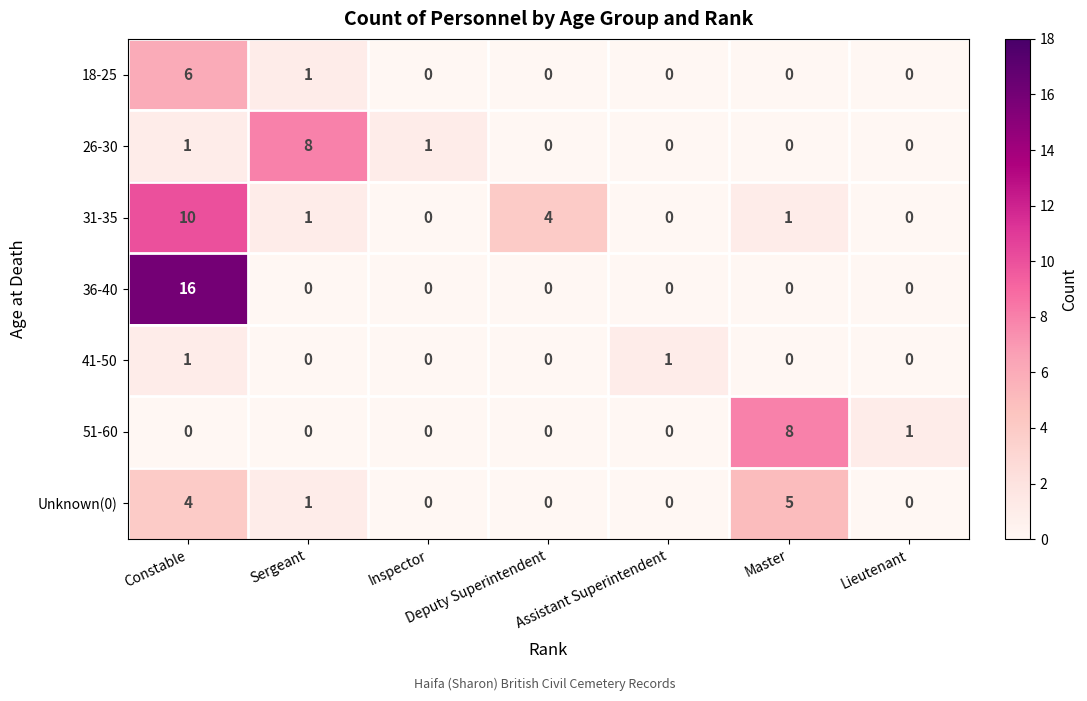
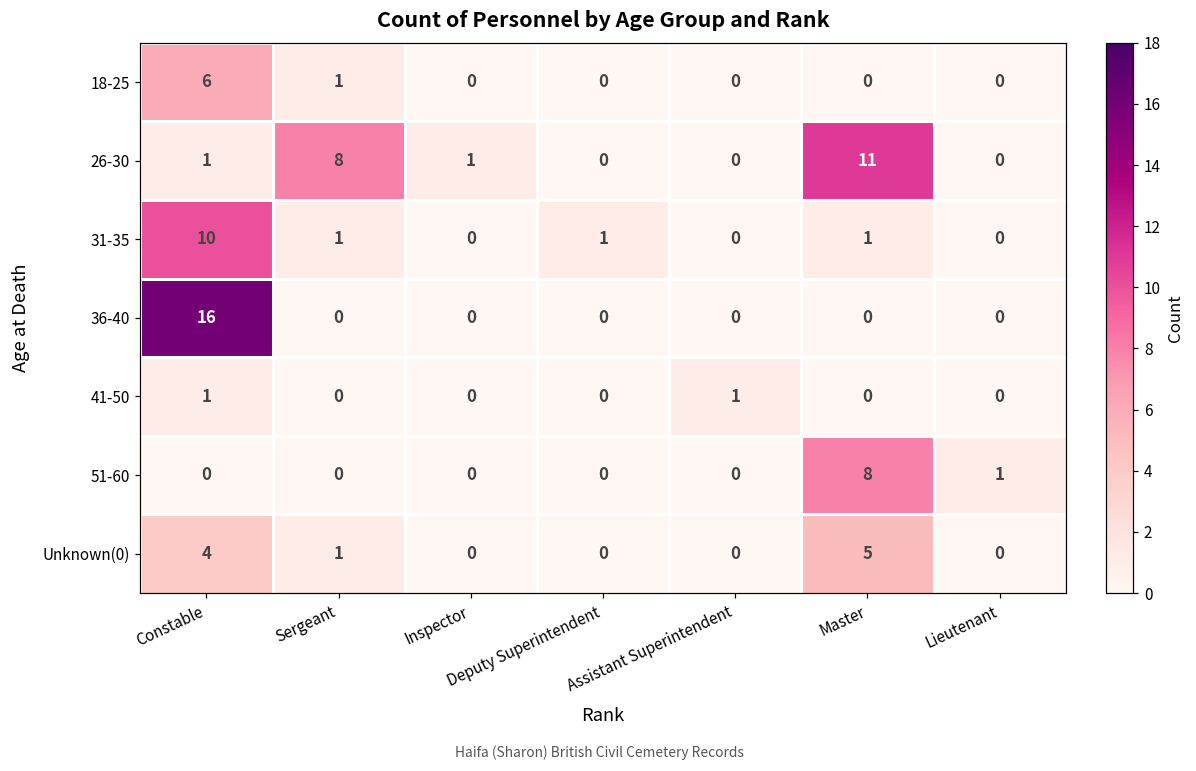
  {
    "18-25": {
      "Constable": 6,
      "Sergeant": 1,
      "Inspector": 0,
      "Deputy Superintendent": 0,
      "Assistant Superintendent": 0,
      "Master": 0,
      "Lieutenant": 0
    },
    "26-30": {
      "Constable": 1,
      "Sergeant": 8,
      "Inspector": 1,
      "Deputy Superintendent": 0,
      "Assistant Superintendent": 0,
-     "Master": 0,
+     "Master": 11,
      "Lieutenant": 0
    },
    "31-35": {
      "Constable": 10,
      "Sergeant": 1,
      "Inspector": 0,
-     "Deputy Superintendent": 4,
+     "Deputy Superintendent": 1,
      "Assistant Superintendent": 0,
      "Master": 1,
      "Lieutenant": 0
    },
    "36-40": {
      "Constable": 16,
      "Sergeant": 0,
      "Inspector": 0,
      "Deputy Superintendent": 0,
      "Assistant Superintendent": 0,
      "Master": 0,
      "Lieutenant": 0
    },
    "41-50": {
      "Constable": 1,
      "Sergeant": 0,
      "Inspector": 0,
      "Deputy Superintendent": 0,
      "Assistant Superintendent": 1,
      "Master": 0,
      "Lieutenant": 0
    },
    "51-60": {
      "Constable": 0,
      "Sergeant": 0,
      "Inspector": 0,
      "Deputy Superintendent": 0,
      "Assistant Superintendent": 0,
      "Master": 8,
      "Lieutenant": 1
    },
    "Unknown(0)": {
      "Constable": 4,
      "Sergeant": 1,
      "Inspector": 0,
      "Deputy Superintendent": 0,
      "Assistant Superintendent": 0,
      "Master": 5,
      "Lieutenant": 0
    }
  }
